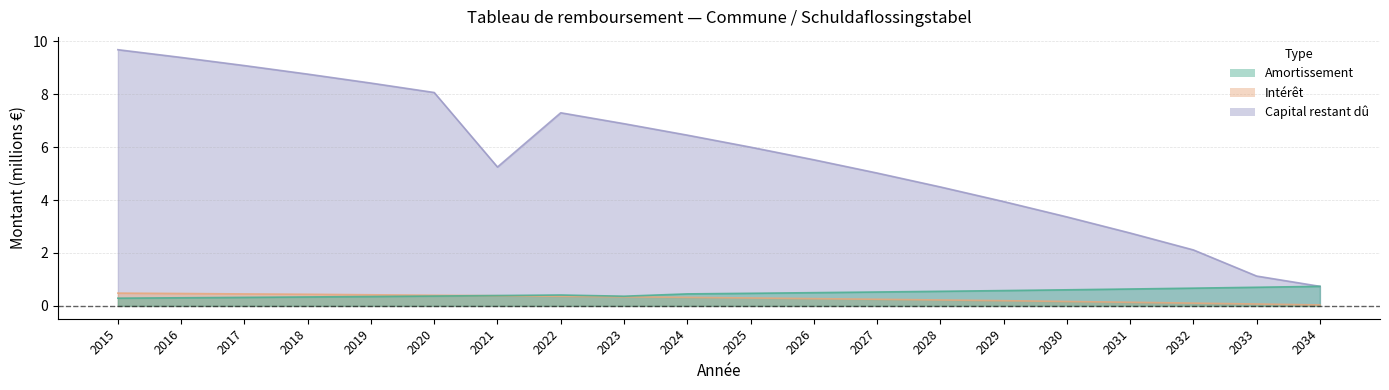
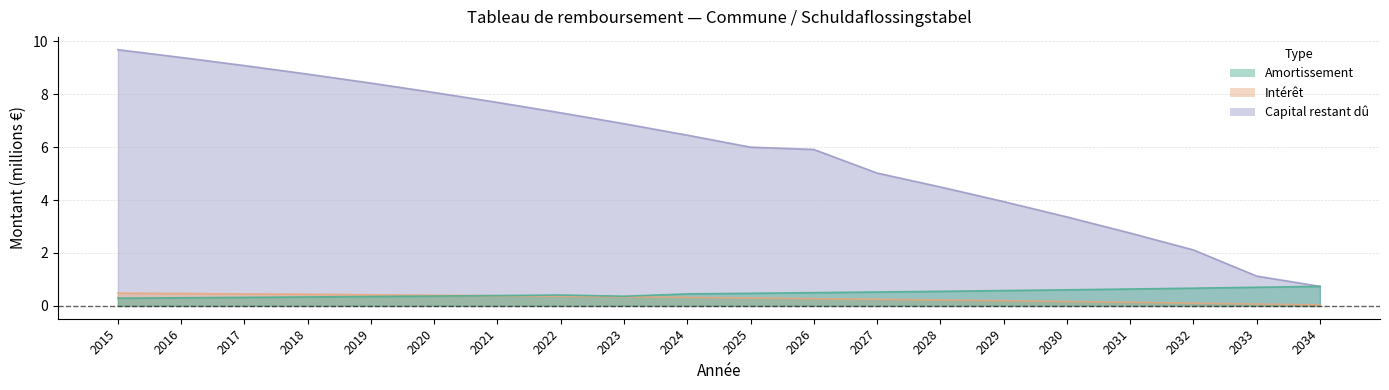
  {
    "Capital restant dû": {
      "2015": 9.7,
      "2016": 9.4,
      "2017": 9.1,
      "2018": 8.8,
      "2019": 8.4,
      "2020": 8.1,
-     "2021": 5.2,
+     "2021": 7.7,
      "2022": 7.3,
      "2023": 6.9,
      "2024": 6.5,
      "2025": 6.0,
-     "2026": 5.5,
+     "2026": 5.9,
      "2027": 5.0,
      "2028": 4.5,
      "2029": 3.9,
      "2030": 3.4,
      "2031": 2.8,
      "2032": 2.1,
      "2033": 1.1
    },
    "Intérêt": {
      "2015": 0.5,
      "2016": 0.5,
      "2017": 0.5,
      "2018": 0.4,
      "2024": 0.3,
      "2025": 0.3,
      "2026": 0.3,
      "2027": 0.3,
      "2028": 0.2,
      "2029": 0.2,
      "2030": 0.2,
      "2031": 0.1,
      "2032": 0.1,
      "2033": 0.1,
      "2034": 0.0
    },
    "Amortissement": {
      "2015": 0.3,
      "2016": 0.3,
      "2017": 0.3,
      "2018": 0.3,
      "2024": 0.5,
      "2025": 0.5,
      "2026": 0.5,
      "2027": 0.5,
      "2028": 0.6,
      "2029": 0.6,
      "2030": 0.6,
      "2031": 0.6,
      "2032": 0.7,
      "2033": 0.7
    }
  }
